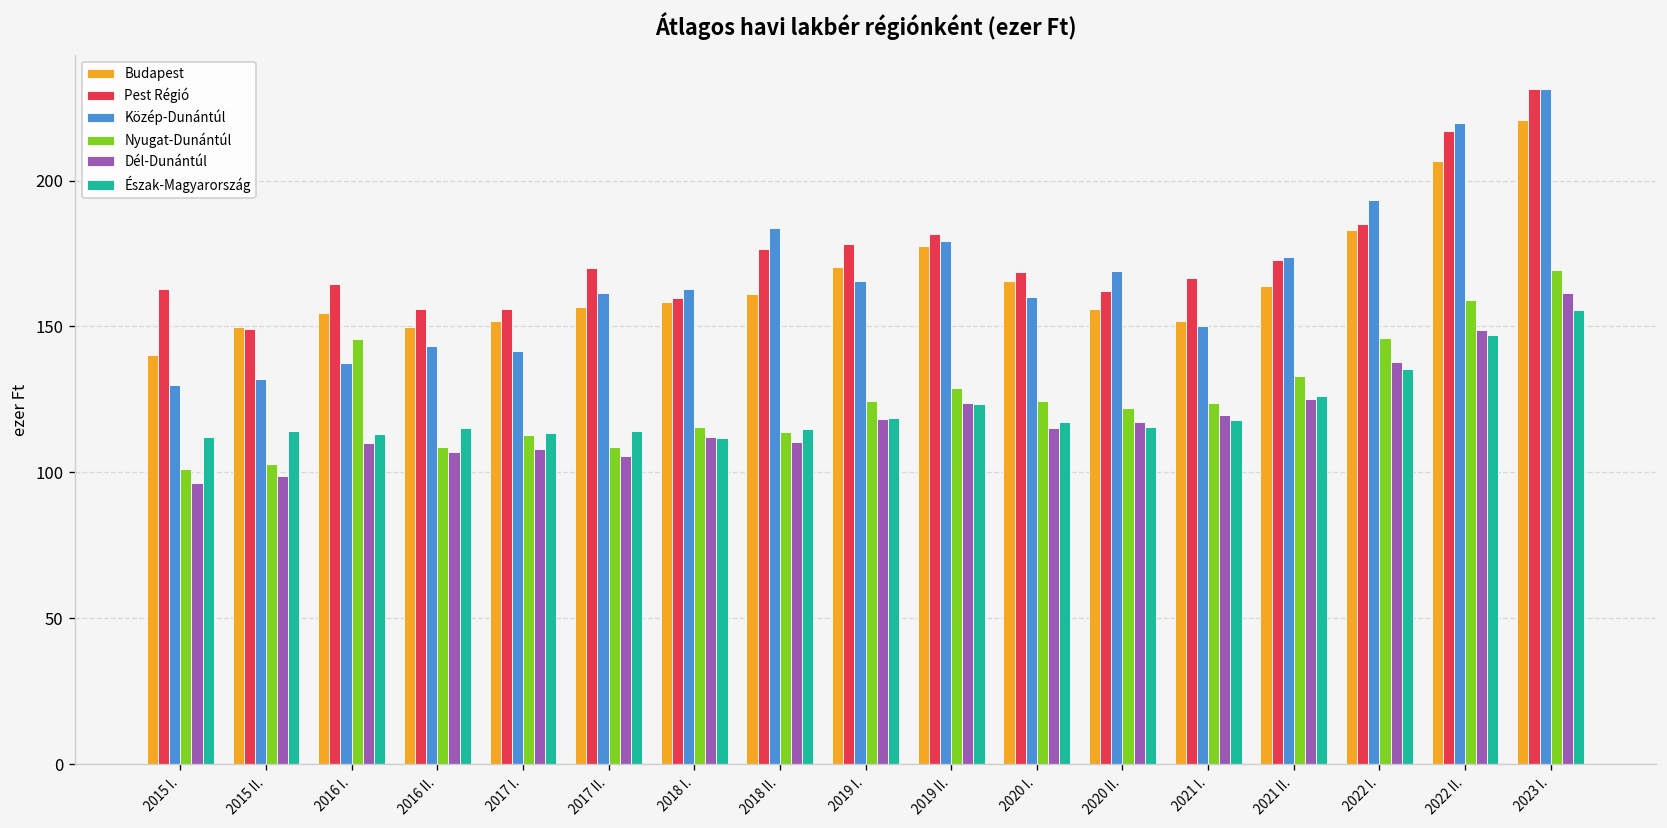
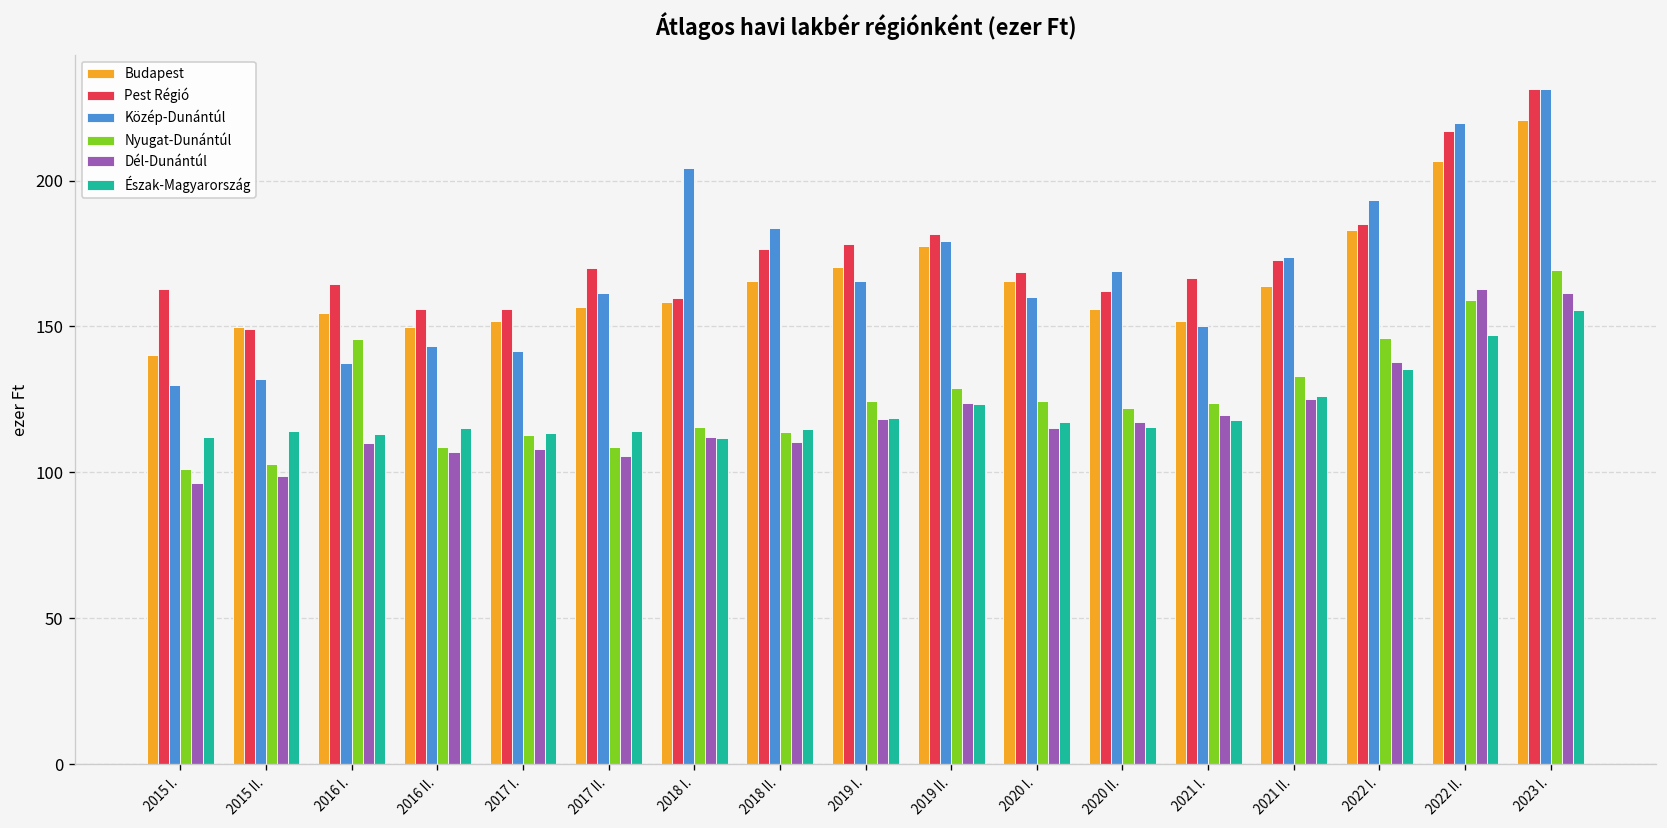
  {
    "Budapest": {
      "2015 I.": 140,
      "2015 II.": 150,
      "2016 I.": 155,
      "2016 II.": 150,
      "2017 I.": 152,
      "2017 II.": 157,
      "2018 I.": 159,
-     "2018 II.": 161,
+     "2018 II.": 166,
      "2019 I.": 170,
      "2019 II.": 177,
      "2020 I.": 165,
      "2020 II.": 156,
      "2021 I.": 152,
      "2021 II.": 164,
      "2022 I.": 183,
      "2022 II.": 207,
      "2023 I.": 221
    },
    "Pest Régió": {
      "2015 I.": 163,
      "2015 II.": 149,
      "2016 I.": 164,
      "2016 II.": 156,
      "2017 I.": 156,
      "2017 II.": 170,
      "2018 I.": 160,
      "2018 II.": 177,
      "2019 I.": 178,
      "2019 II.": 182,
      "2020 I.": 169,
      "2020 II.": 162,
      "2021 I.": 166,
      "2021 II.": 173,
      "2022 I.": 185,
      "2022 II.": 217,
      "2023 I.": 231
    },
    "Közép-Dunántúl": {
      "2015 I.": 130,
      "2015 II.": 132,
      "2016 I.": 137,
      "2016 II.": 143,
      "2017 I.": 141,
      "2017 II.": 162,
-     "2018 I.": 163,
+     "2018 I.": 204,
      "2018 II.": 184,
      "2019 I.": 166,
      "2019 II.": 179,
      "2020 I.": 160,
      "2020 II.": 169,
      "2021 I.": 150,
      "2021 II.": 174,
      "2022 I.": 193,
      "2022 II.": 220,
      "2023 I.": 231
    },
    "Nyugat-Dunántúl": {
      "2015 I.": 101,
      "2015 II.": 103,
      "2016 I.": 146,
      "2016 II.": 109,
      "2017 I.": 113,
      "2017 II.": 109,
      "2018 I.": 116,
      "2018 II.": 114,
      "2019 I.": 124,
      "2019 II.": 129,
      "2020 I.": 125,
      "2020 II.": 122,
      "2021 I.": 124,
      "2021 II.": 133,
      "2022 I.": 146,
      "2022 II.": 159,
      "2023 I.": 169
    },
    "Dél-Dunántúl": {
      "2015 I.": 96,
      "2015 II.": 99,
      "2016 I.": 110,
      "2016 II.": 107,
      "2017 I.": 108,
      "2017 II.": 106,
      "2018 I.": 112,
      "2018 II.": 110,
      "2019 I.": 118,
      "2019 II.": 124,
      "2020 I.": 115,
      "2020 II.": 117,
      "2021 I.": 120,
      "2021 II.": 125,
      "2022 I.": 138,
-     "2022 II.": 149,
+     "2022 II.": 163,
      "2023 I.": 162
    },
    "Észak-Magyarország": {
      "2015 I.": 112,
      "2015 II.": 114,
      "2016 I.": 113,
      "2016 II.": 115,
      "2017 I.": 114,
      "2017 II.": 114,
      "2018 I.": 112,
      "2018 II.": 115,
      "2019 I.": 119,
      "2019 II.": 124,
      "2020 I.": 117,
      "2020 II.": 115,
      "2021 I.": 118,
      "2021 II.": 126,
      "2022 I.": 136,
      "2022 II.": 147,
      "2023 I.": 156
    }
  }
